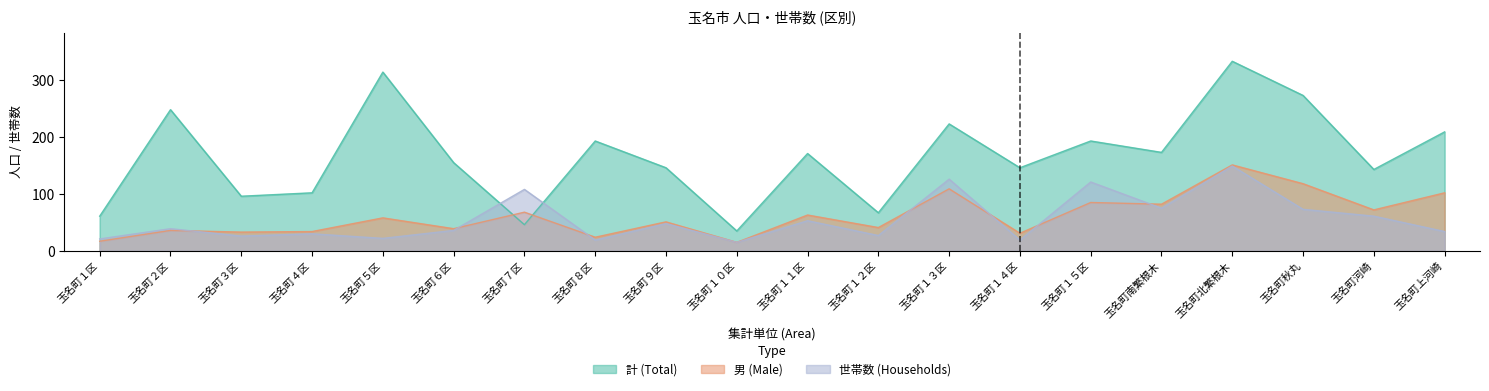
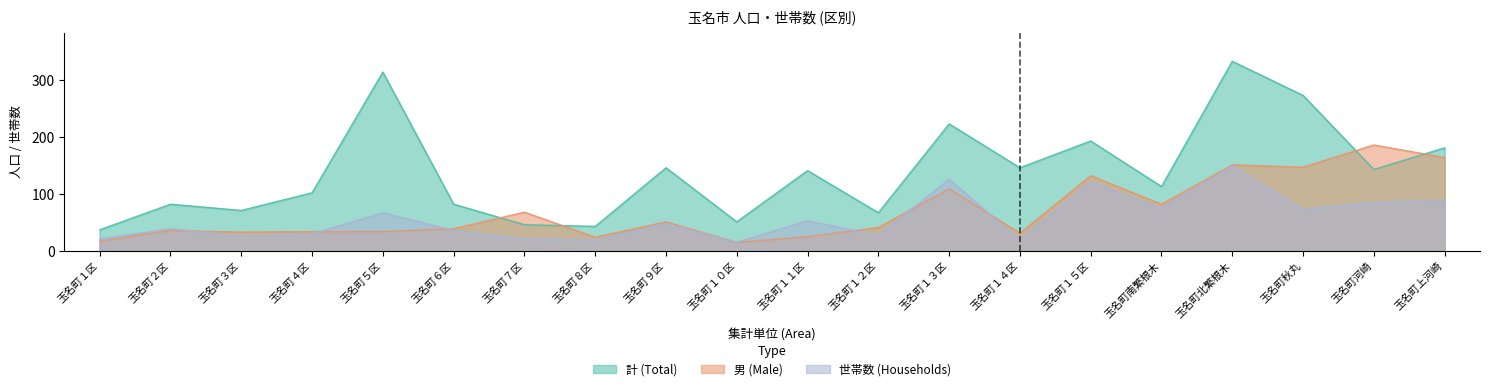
  {
    "計 (Total)": {
-     "玉名町１区": 60,
-     "玉名町２区": 250,
-     "玉名町３区": 100,
+     "玉名町１区": 40,
+     "玉名町２区": 80,
+     "玉名町３区": 70,
      "玉名町４区": 100,
      "玉名町５区": 310,
-     "玉名町６区": 160,
+     "玉名町６区": 80,
      "玉名町７区": 50,
-     "玉名町８区": 190,
+     "玉名町８区": 40,
      "玉名町９区": 150,
-     "玉名町１０区": 40,
-     "玉名町１１区": 170,
+     "玉名町１０区": 50,
+     "玉名町１１区": 140,
      "玉名町１２区": 70,
      "玉名町１３区": 220,
      "玉名町１４区": 150,
      "玉名町１５区": 190,
-     "玉名町南繁根木": 170,
+     "玉名町南繁根木": 110,
      "玉名町北繁根木": 330,
      "玉名町秋丸": 270,
      "玉名町河崎": 140,
-     "玉名町上河崎": 210
+     "玉名町上河崎": 180
    },
    "男 (Male)": {
      "玉名町３区": 30,
-     "玉名町５区": 60,
+     "玉名町５区": 30,
      "玉名町７区": 70,
      "玉名町８区": 20,
-     "玉名町１１区": 60,
+     "玉名町１１区": 30,
      "玉名町１２区": 40,
      "玉名町１３区": 110,
      "玉名町１４区": 30,
-     "玉名町１５区": 90,
+     "玉名町１５区": 130,
      "玉名町南繁根木": 80,
-     "玉名町秋丸": 120,
-     "玉名町河崎": 70,
-     "玉名町上河崎": 100
+     "玉名町秋丸": 150,
+     "玉名町河崎": 190,
+     "玉名町上河崎": 160
    },
    "世帯数 (Households)": {
      "玉名町３区": 30,
-     "玉名町５区": 20,
-     "玉名町７区": 110,
+     "玉名町５区": 70,
+     "玉名町７区": 20,
      "玉名町８区": 20,
      "玉名町１１区": 50,
      "玉名町１２区": 30,
      "玉名町１３区": 130,
      "玉名町１４区": 20,
      "玉名町１５区": 120,
      "玉名町南繁根木": 80,
      "玉名町秋丸": 70,
-     "玉名町河崎": 60,
-     "玉名町上河崎": 30
+     "玉名町河崎": 90,
+     "玉名町上河崎": 90
    }
  }
